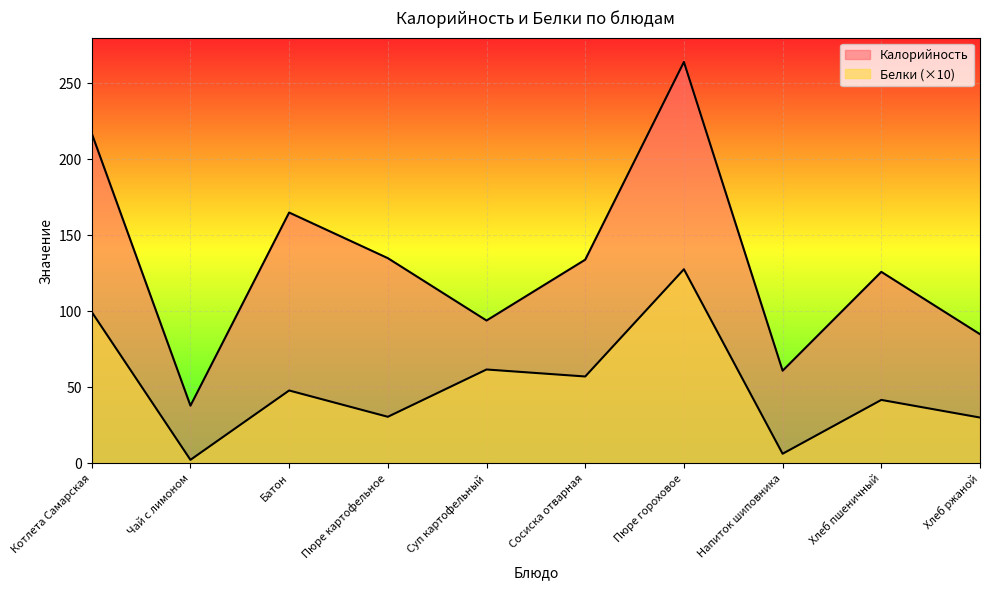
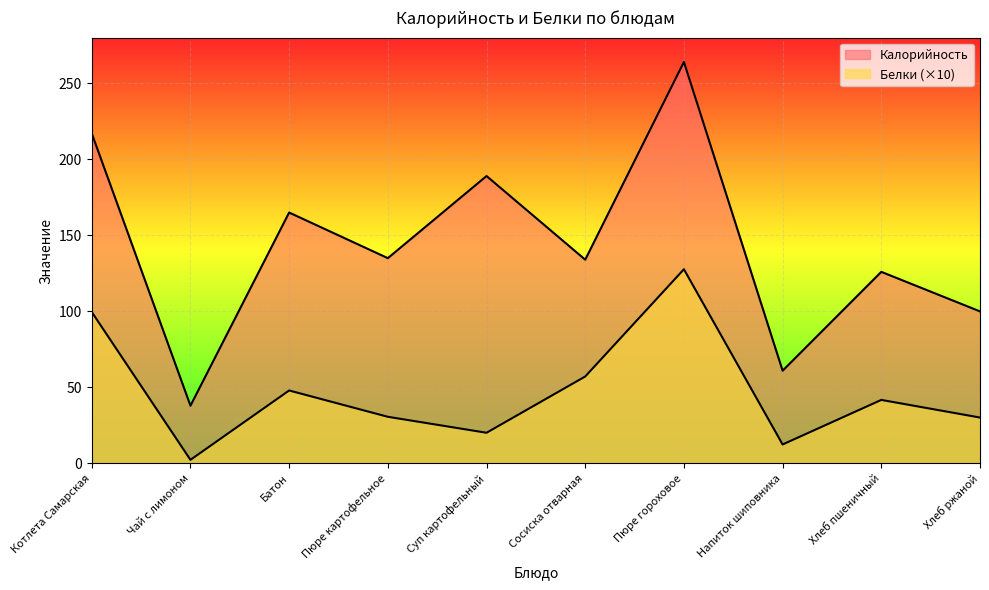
  {
    "Калорийность": {
      "Котлета Самарская": 217,
      "Чай с лимоном": 38,
      "Батон": 165,
      "Пюре картофельное": 135,
-     "Суп картофельный": 94,
+     "Суп картофельный": 189,
      "Сосиска отварная": 134,
      "Пюре гороховое": 264,
      "Напиток шиповника": 61,
      "Хлеб пшеничный": 126,
-     "Хлеб ржаной": 85
+     "Хлеб ржаной": 100
    },
    "Белки (×10)": {
      "Котлета Самарская": 100,
      "Чай с лимоном": 2,
      "Батон": 48,
      "Пюре картофельное": 31,
-     "Суп картофельный": 62,
+     "Суп картофельный": 20,
      "Сосиска отварная": 57,
      "Пюре гороховое": 128,
-     "Напиток шиповника": 6,
+     "Напиток шиповника": 13,
      "Хлеб пшеничный": 42,
      "Хлеб ржаной": 30
    }
  }
